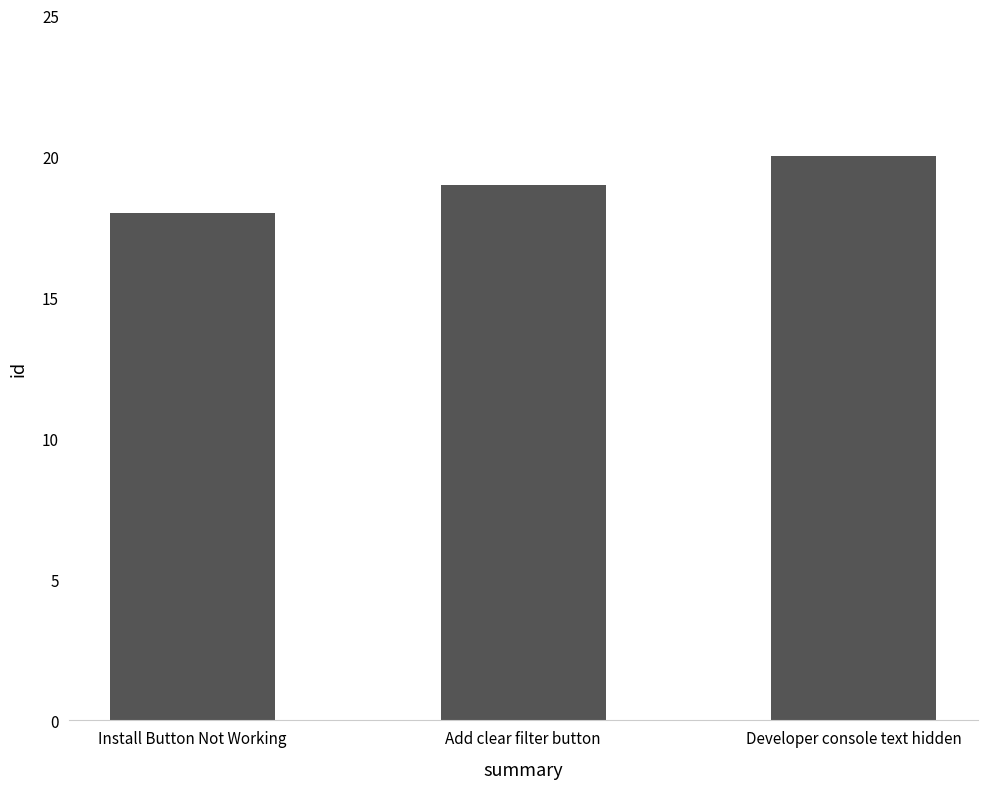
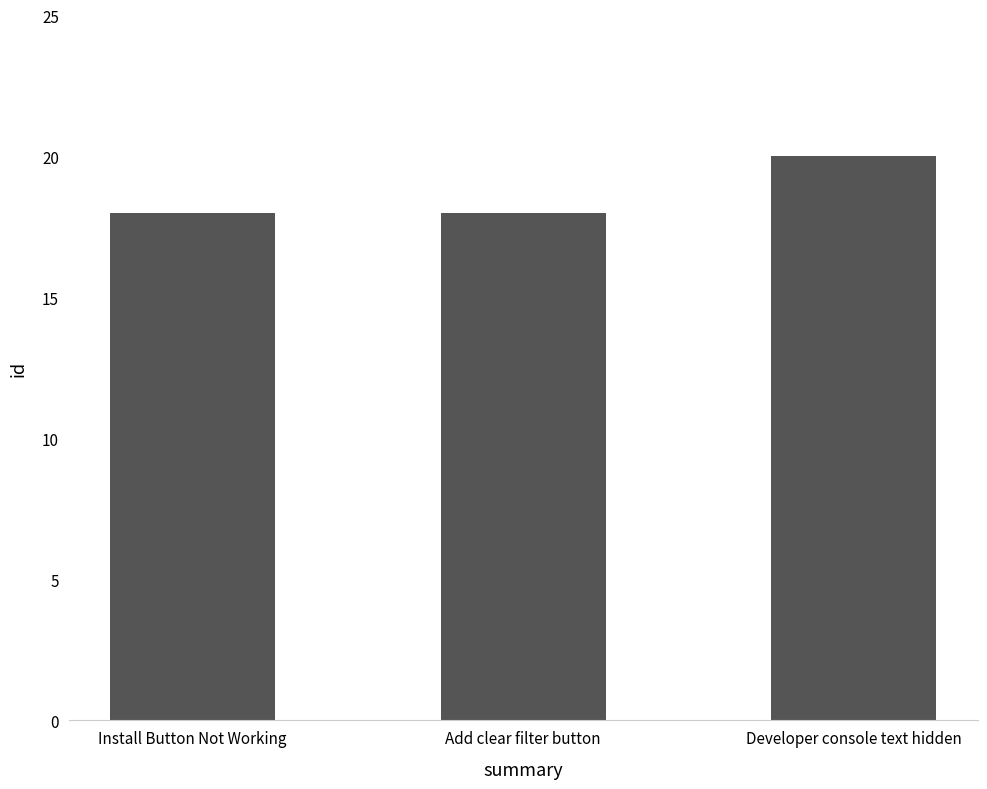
  {
    "Install Button Not Working": 18,
-   "Add clear filter button": 19,
+   "Add clear filter button": 18,
    "Developer console text hidden": 20
  }
